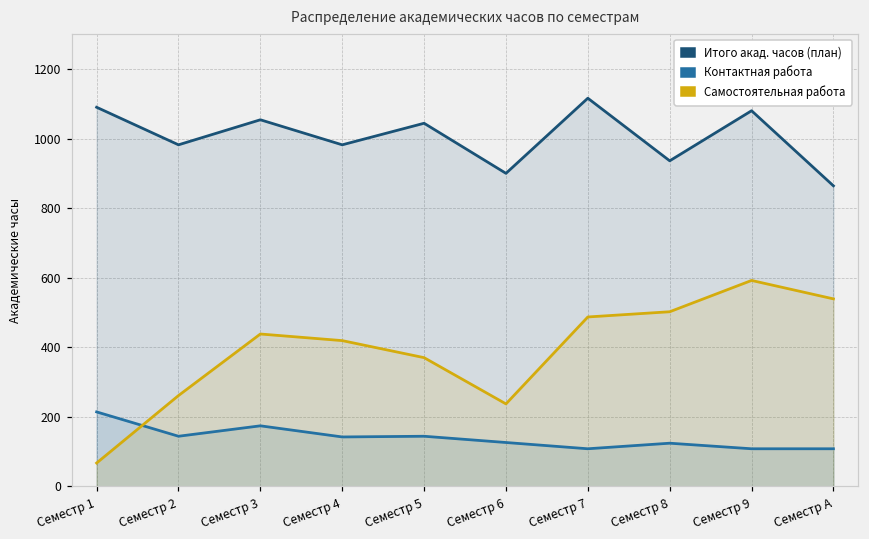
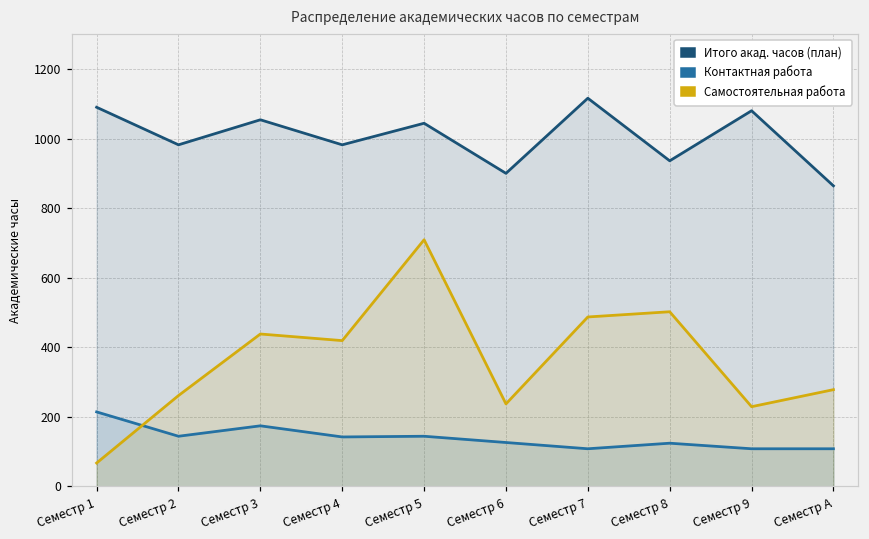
  {
    "Самостоятельная работа": {
      "Семестр 1": 70,
      "Семестр 2": 260,
      "Семестр 3": 440,
      "Семестр 4": 420,
-     "Семестр 5": 370,
+     "Семестр 5": 710,
      "Семестр 6": 240,
      "Семестр 7": 490,
      "Семестр 8": 500,
-     "Семестр 9": 590,
-     "Семестр A": 540
+     "Семестр 9": 230,
+     "Семестр A": 280
    }
  }
